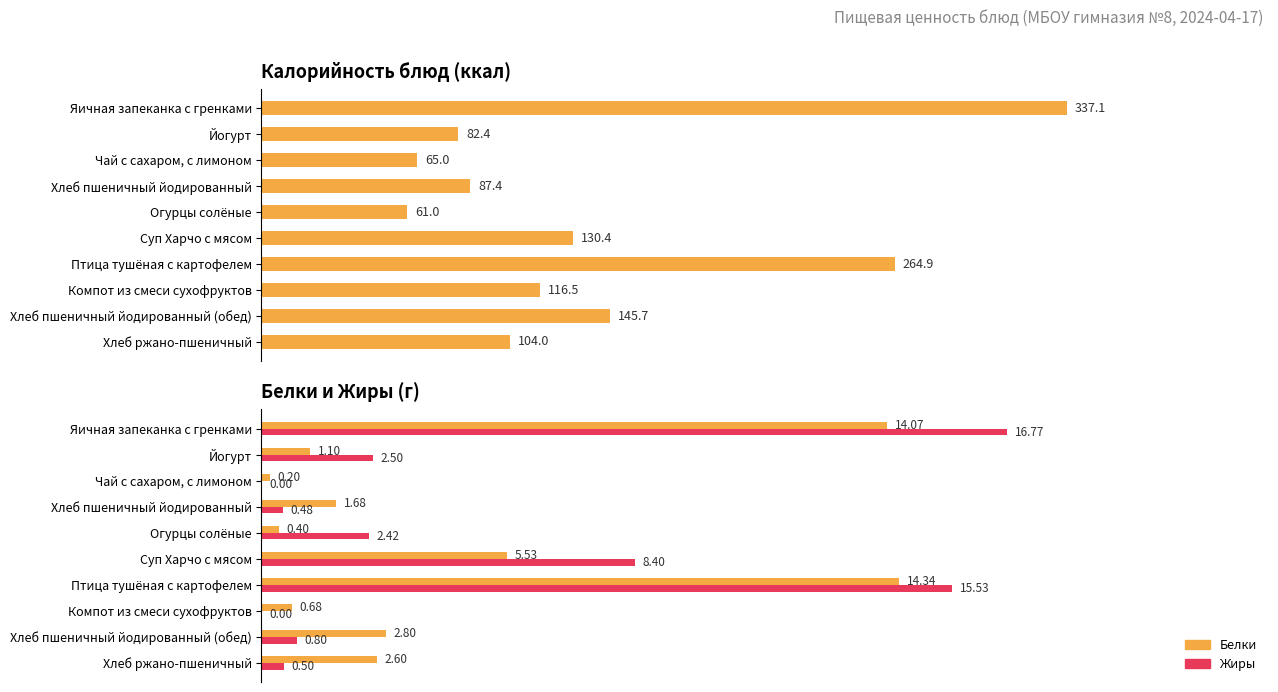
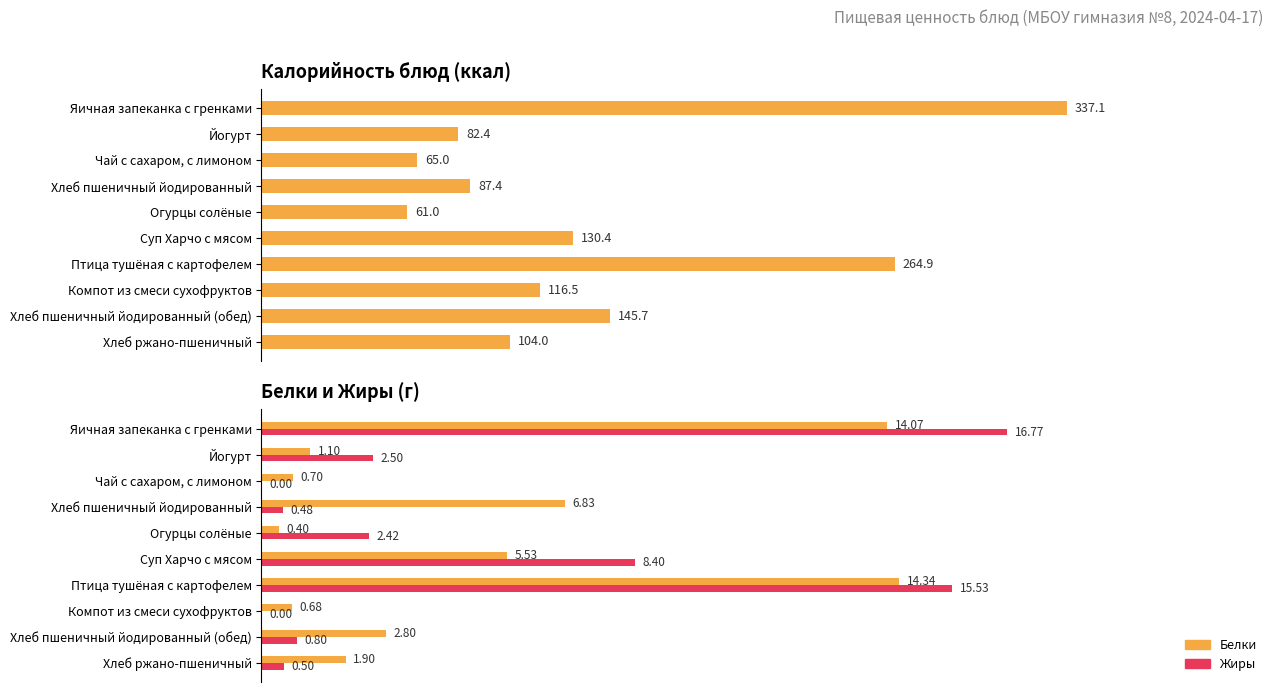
  {
    "Калорийность блюд (ккал)": {
      "Яичная запеканка с гренками": 337.1,
      "Йогурт": 82.4,
      "Чай с сахаром, с лимоном": 65.0,
      "Хлеб пшеничный йодированный": 87.4,
      "Огурцы солёные": 61.0,
      "Суп Харчо с мясом": 130.4,
      "Птица тушёная с картофелем": 264.9,
      "Компот из смеси сухофруктов": 116.5,
      "Хлеб пшеничный йодированный (обед)": 145.7,
      "Хлеб ржано-пшеничный": 104.0
    },
    "Белки и Жиры (г)": {
      "Белки": {
        "Яичная запеканка с гренками": 14.07,
        "Йогурт": 1.10,
-       "Чай с сахаром, с лимоном": 0.20,
-       "Хлеб пшеничный йодированный": 1.68,
+       "Чай с сахаром, с лимоном": 0.70,
+       "Хлеб пшеничный йодированный": 6.83,
        "Огурцы солёные": 0.40,
        "Суп Харчо с мясом": 5.53,
        "Птица тушёная с картофелем": 14.34,
        "Компот из смеси сухофруктов": 0.68,
        "Хлеб пшеничный йодированный (обед)": 2.80,
-       "Хлеб ржано-пшеничный": 2.60
+       "Хлеб ржано-пшеничный": 1.90
      },
      "Жиры": {
        "Яичная запеканка с гренками": 16.77,
        "Йогурт": 2.50,
        "Чай с сахаром, с лимоном": 0.00,
        "Хлеб пшеничный йодированный": 0.48,
        "Огурцы солёные": 2.42,
        "Суп Харчо с мясом": 8.40,
        "Птица тушёная с картофелем": 15.53,
        "Компот из смеси сухофруктов": 0.00,
        "Хлеб пшеничный йодированный (обед)": 0.80,
        "Хлеб ржано-пшеничный": 0.50
      }
    }
  }
